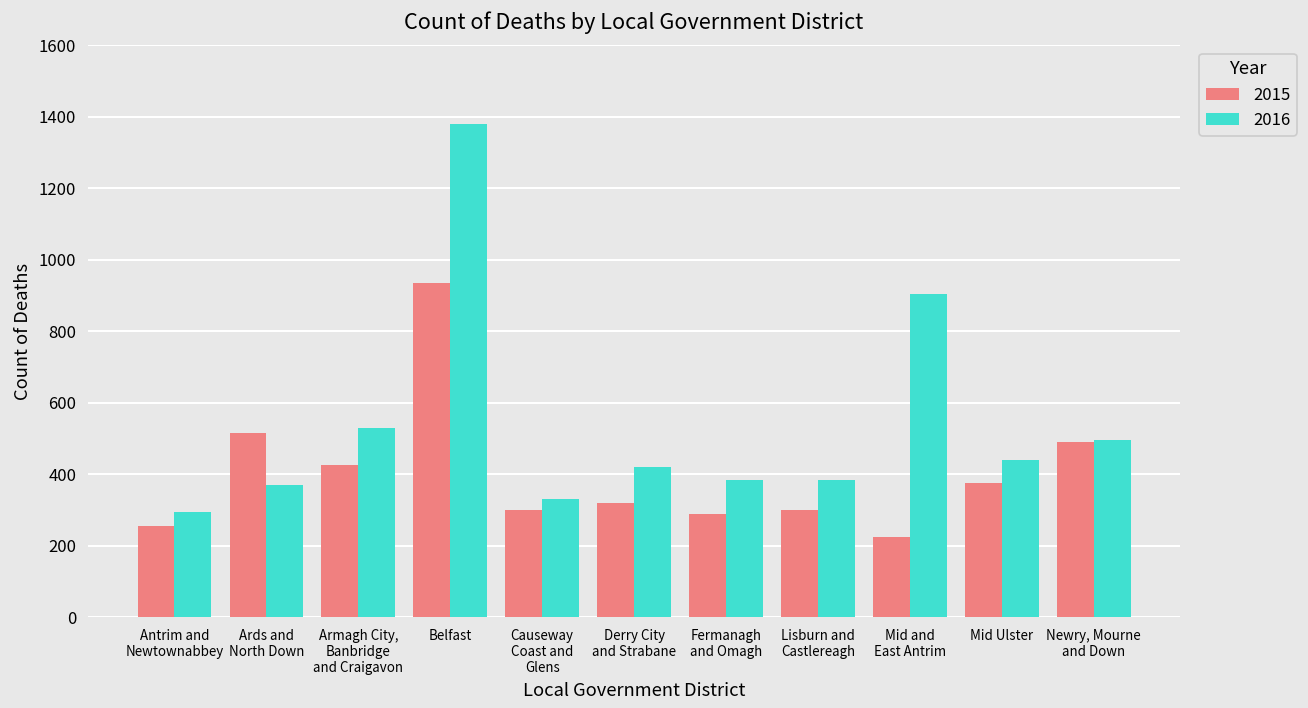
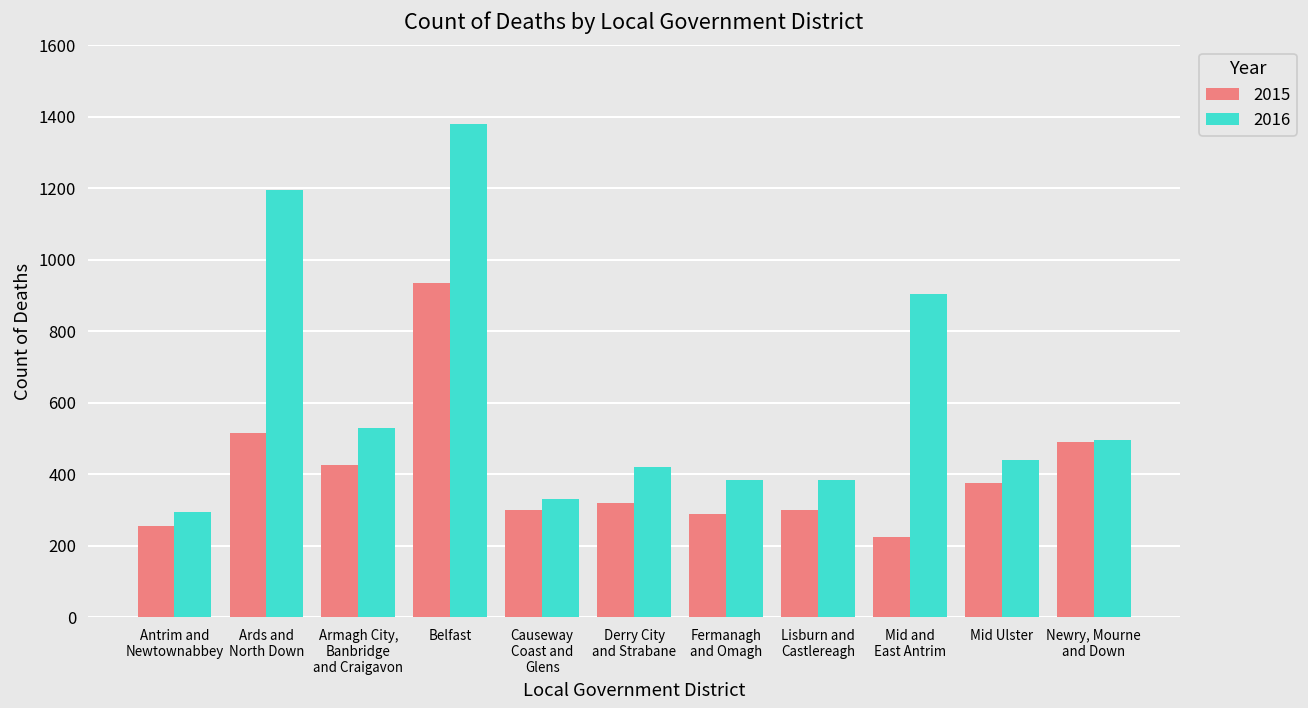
  {
    "2015": {
      "Antrim and Newtownabbey": 260,
      "Ards and North Down": 520,
      "Armagh City, Banbridge and Craigavon": 430,
      "Belfast": 940,
      "Causeway Coast and Glens": 300,
      "Derry City and Strabane": 320,
      "Fermanagh and Omagh": 290,
      "Lisburn and Castlereagh": 300,
      "Mid and East Antrim": 230,
      "Mid Ulster": 380,
      "Newry, Mourne and Down": 490
    },
    "2016": {
      "Antrim and Newtownabbey": 300,
-     "Ards and North Down": 370,
+     "Ards and North Down": 1200,
      "Armagh City, Banbridge and Craigavon": 530,
      "Belfast": 1380,
      "Causeway Coast and Glens": 330,
      "Derry City and Strabane": 420,
      "Fermanagh and Omagh": 390,
      "Lisburn and Castlereagh": 390,
      "Mid and East Antrim": 900,
      "Mid Ulster": 440,
      "Newry, Mourne and Down": 500
    }
  }
